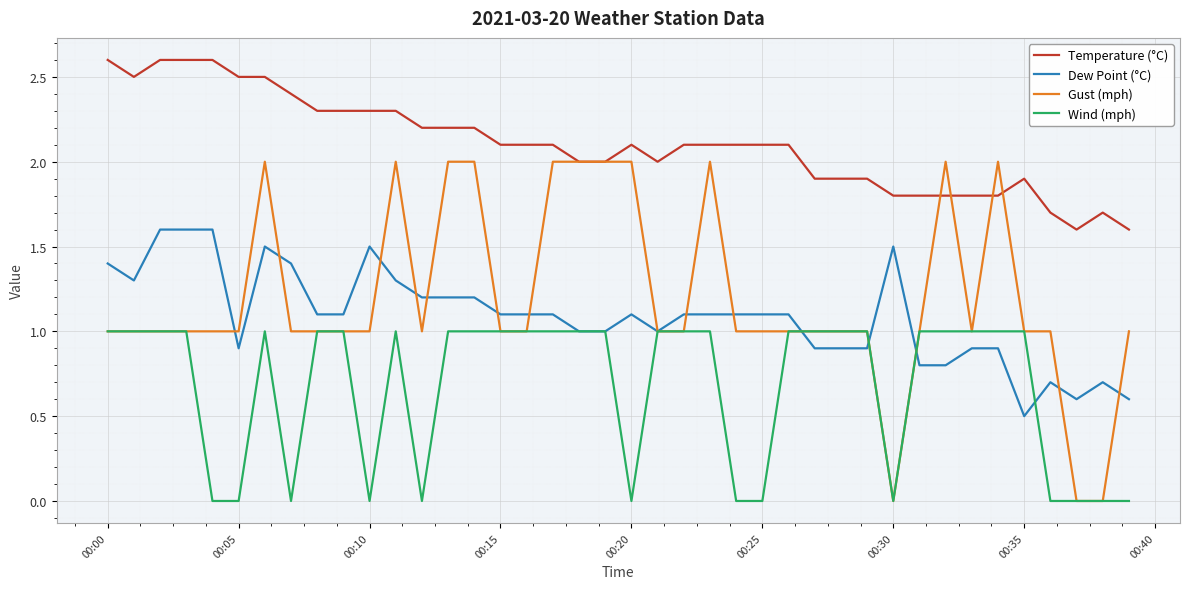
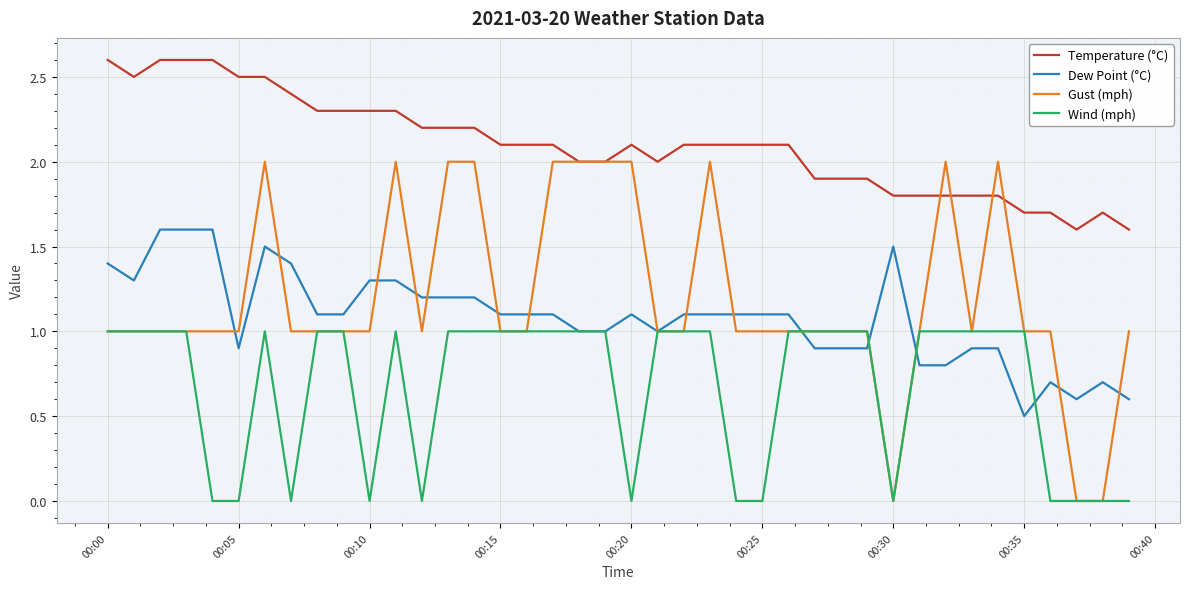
  {
    "Temperature (°C)": {
      "00:00": 2.6,
      "00:05": 2.5,
      "00:10": 2.3,
      "00:15": 2.1,
      "00:20": 2.1,
      "00:25": 2.1,
      "00:30": 1.8,
-     "00:35": 1.9
+     "00:35": 1.7
    },
    "Dew Point (°C)": {
      "00:00": 1.4,
      "00:05": 0.9,
-     "00:10": 1.5,
+     "00:10": 1.3,
      "00:15": 1.1,
      "00:20": 1.1,
      "00:25": 1.1,
      "00:30": 1.5,
      "00:35": 0.5
    },
    "Gust (mph)": {
      "00:05": 1.0,
      "00:10": 1.0,
      "00:20": 2.0,
      "00:25": 1.0
    },
    "Wind (mph)": {
      "00:05": 0.0,
      "00:10": 0.0,
      "00:20": 0.0,
      "00:25": 0.0
    }
  }
